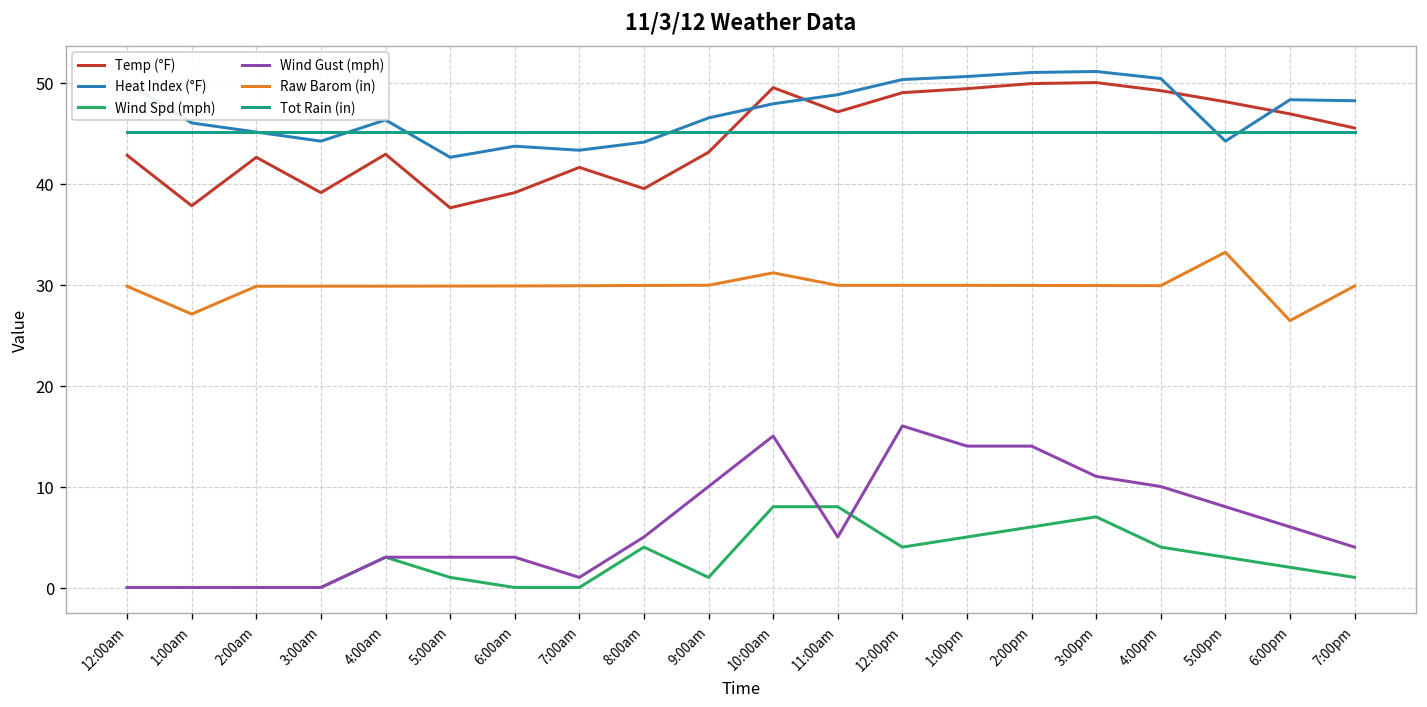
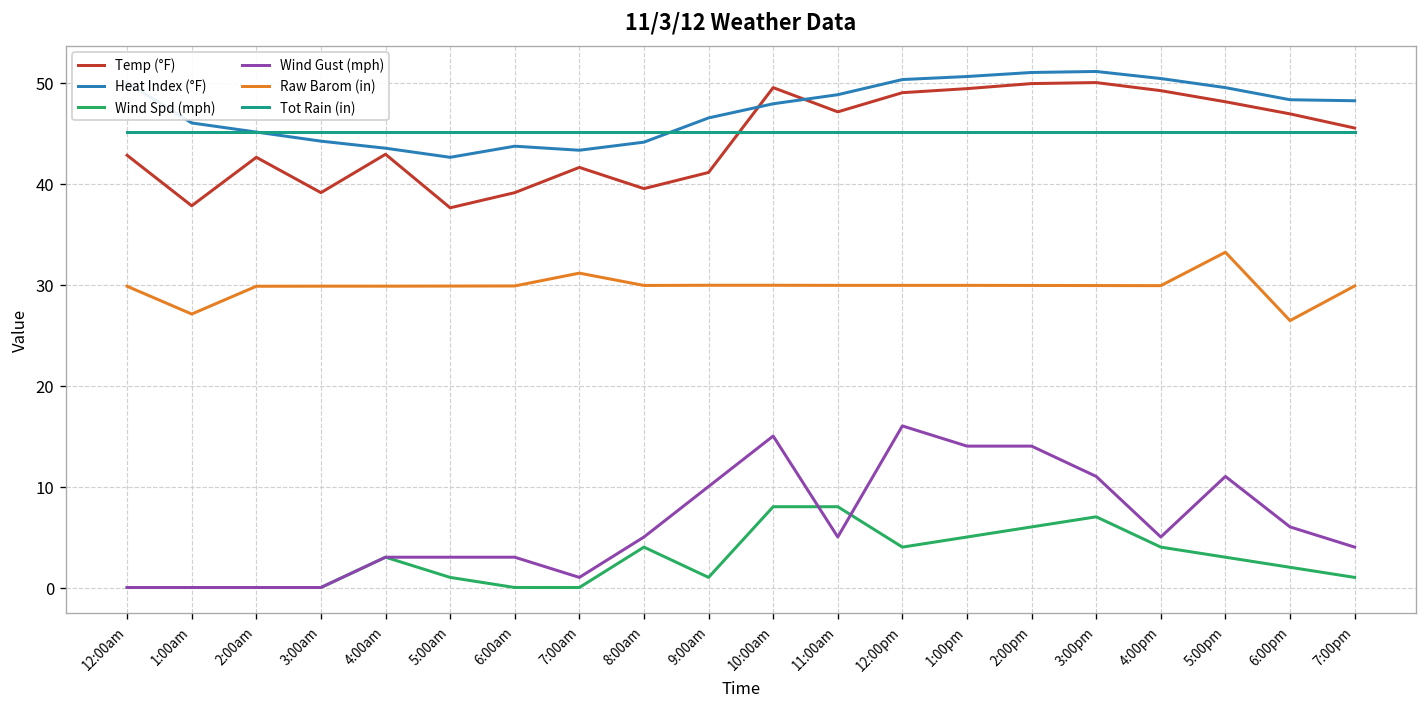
  {
    "Temp (°F)": {
      "12:00am": 43,
      "1:00am": 38,
      "2:00am": 43,
      "3:00am": 39,
      "4:00am": 43,
      "5:00am": 38,
      "6:00am": 39,
      "7:00am": 42,
      "8:00am": 40,
-     "9:00am": 43,
+     "9:00am": 41,
      "10:00am": 50,
      "11:00am": 47,
      "12:00pm": 49,
      "1:00pm": 49,
      "2:00pm": 50,
      "3:00pm": 50,
      "4:00pm": 49,
      "5:00pm": 48,
      "6:00pm": 47,
      "7:00pm": 46
    },
    "Heat Index (°F)": {
      "1:00am": 46,
      "3:00am": 44,
-     "4:00am": 46,
+     "4:00am": 44,
      "5:00am": 43,
      "6:00am": 44,
      "7:00am": 43,
      "8:00am": 44,
      "9:00am": 47,
      "10:00am": 48,
      "11:00am": 49,
      "12:00pm": 50,
      "1:00pm": 51,
      "2:00pm": 51,
      "3:00pm": 51,
      "4:00pm": 50,
-     "5:00pm": 44,
+     "5:00pm": 50,
      "6:00pm": 48,
      "7:00pm": 48
    },
    "Wind Gust (mph)": {
      "5:00am": 3,
      "6:00am": 3,
      "7:00am": 1,
      "8:00am": 5,
      "9:00am": 10,
      "10:00am": 15,
      "11:00am": 5,
      "12:00pm": 16,
      "1:00pm": 14,
      "2:00pm": 14,
      "3:00pm": 11,
-     "4:00pm": 10,
-     "5:00pm": 8,
+     "4:00pm": 5,
+     "5:00pm": 11,
      "6:00pm": 6,
      "7:00pm": 4
    },
    "Raw Barom (in)": {
      "12:00am": 30,
      "1:00am": 27,
      "2:00am": 30,
      "3:00am": 30,
      "4:00am": 30,
      "5:00am": 30,
      "6:00am": 30,
-     "7:00am": 30,
+     "7:00am": 31,
      "8:00am": 30,
      "9:00am": 30,
-     "10:00am": 31,
+     "10:00am": 30,
      "11:00am": 30,
      "12:00pm": 30,
      "1:00pm": 30,
      "2:00pm": 30,
      "3:00pm": 30,
      "4:00pm": 30,
      "5:00pm": 33,
      "6:00pm": 26,
      "7:00pm": 30
    }
  }
